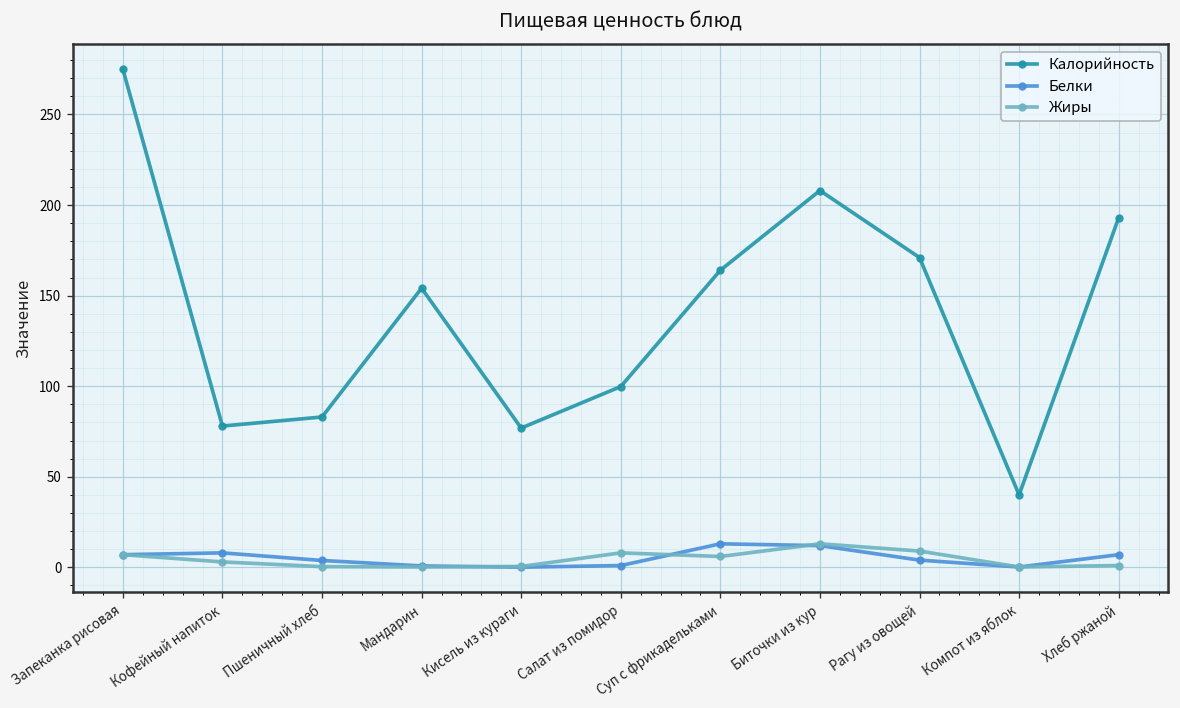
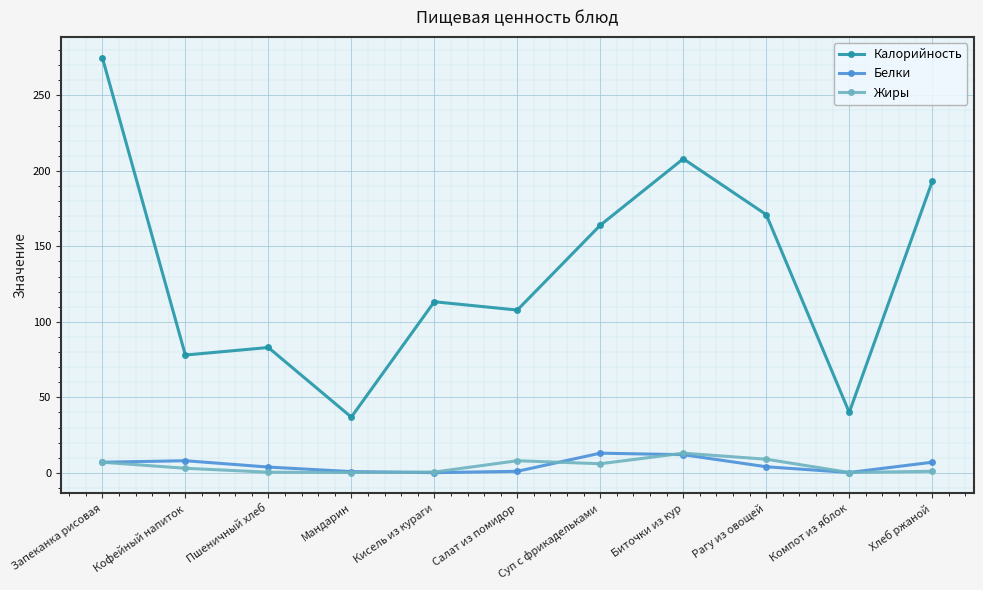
  {
    "Калорийность": {
      "Запеканка рисовая": 275,
      "Кофейный напиток": 78,
      "Пшеничный хлеб": 83,
-     "Мандарин": 154,
-     "Кисель из кураги": 77,
-     "Салат из помидор": 100,
+     "Мандарин": 37,
+     "Кисель из кураги": 113,
+     "Салат из помидор": 108,
      "Суп с фрикадельками": 164,
      "Биточки из кур": 208,
      "Рагу из овощей": 171,
      "Компот из яблок": 40,
      "Хлеб ржаной": 193
    }
  }
